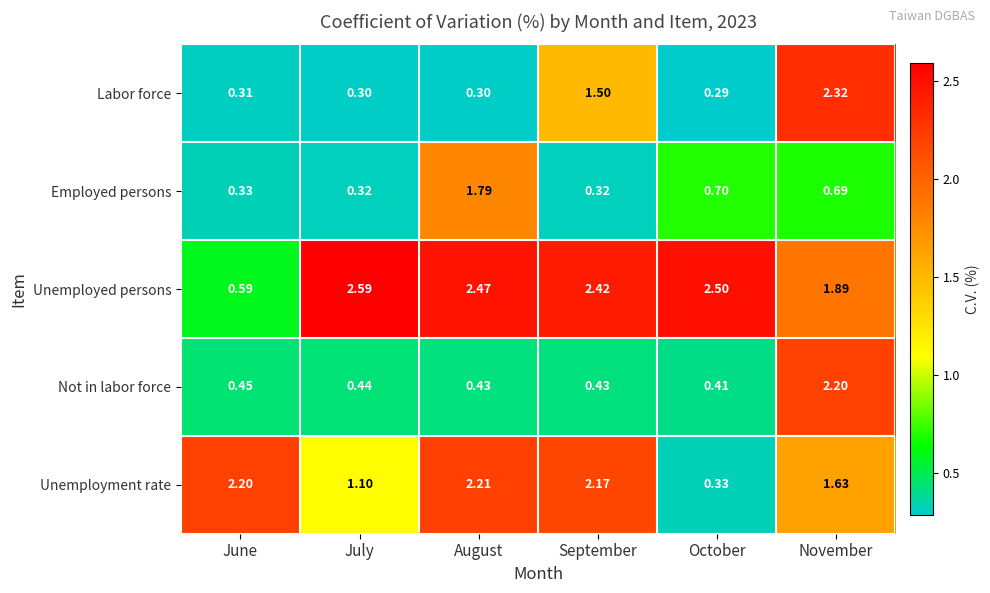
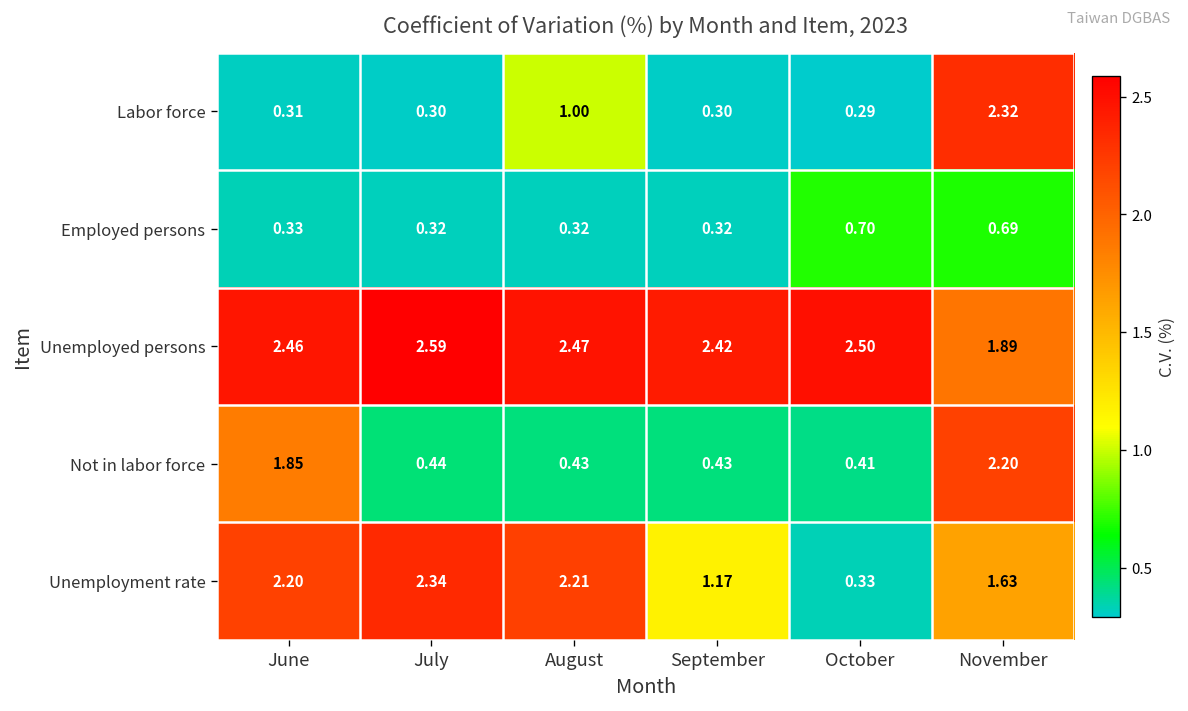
  {
    "Labor force": {
      "June": 0.31,
      "July": 0.30,
-     "August": 0.30,
-     "September": 1.50,
+     "August": 1.00,
+     "September": 0.30,
      "October": 0.29,
      "November": 2.32
    },
    "Employed persons": {
      "June": 0.33,
      "July": 0.32,
-     "August": 1.79,
+     "August": 0.32,
      "September": 0.32,
      "October": 0.70,
      "November": 0.69
    },
    "Unemployed persons": {
-     "June": 0.59,
+     "June": 2.46,
      "July": 2.59,
      "August": 2.47,
      "September": 2.42,
      "October": 2.50,
      "November": 1.89
    },
    "Not in labor force": {
-     "June": 0.45,
+     "June": 1.85,
      "July": 0.44,
      "August": 0.43,
      "September": 0.43,
      "October": 0.41,
      "November": 2.20
    },
    "Unemployment rate": {
      "June": 2.20,
-     "July": 1.10,
+     "July": 2.34,
      "August": 2.21,
-     "September": 2.17,
+     "September": 1.17,
      "October": 0.33,
      "November": 1.63
    }
  }
